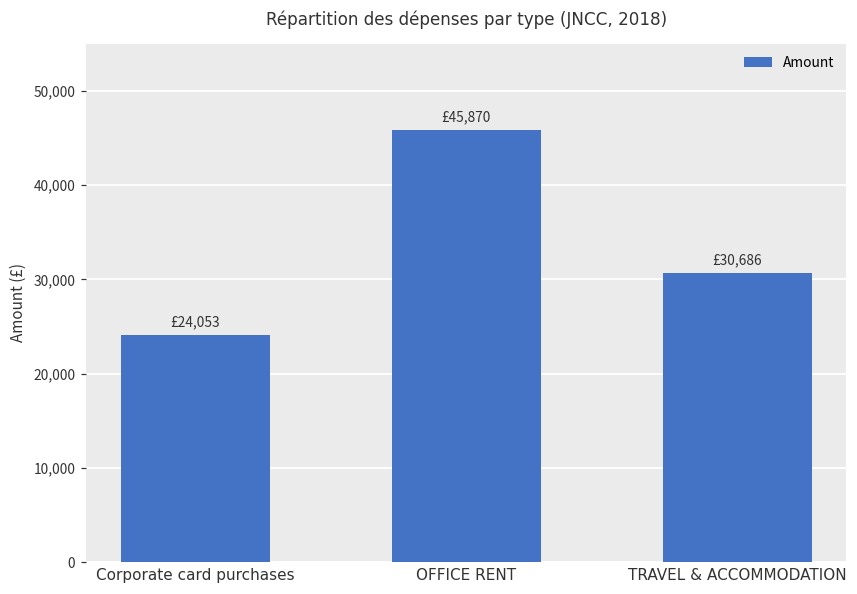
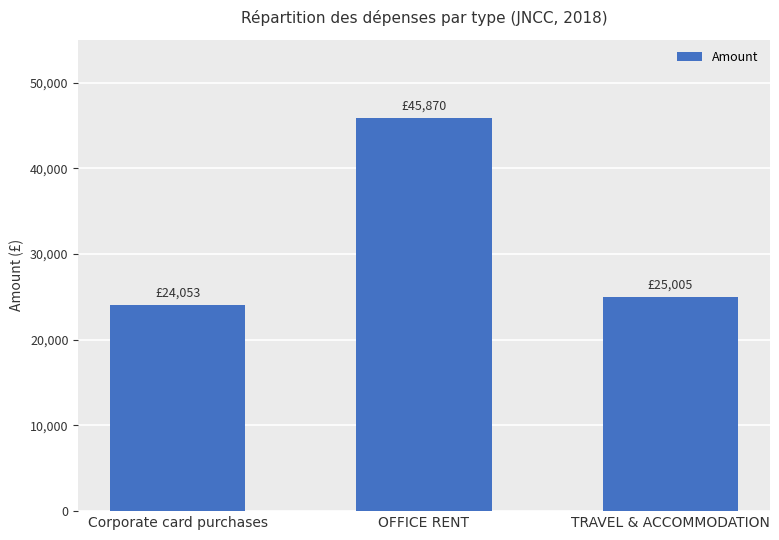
  {
    "Corporate card purchases": "£24,053",
    "OFFICE RENT": "£45,870",
-   "TRAVEL & ACCOMMODATION": "£30,686"
+   "TRAVEL & ACCOMMODATION": "£25,005"
  }
